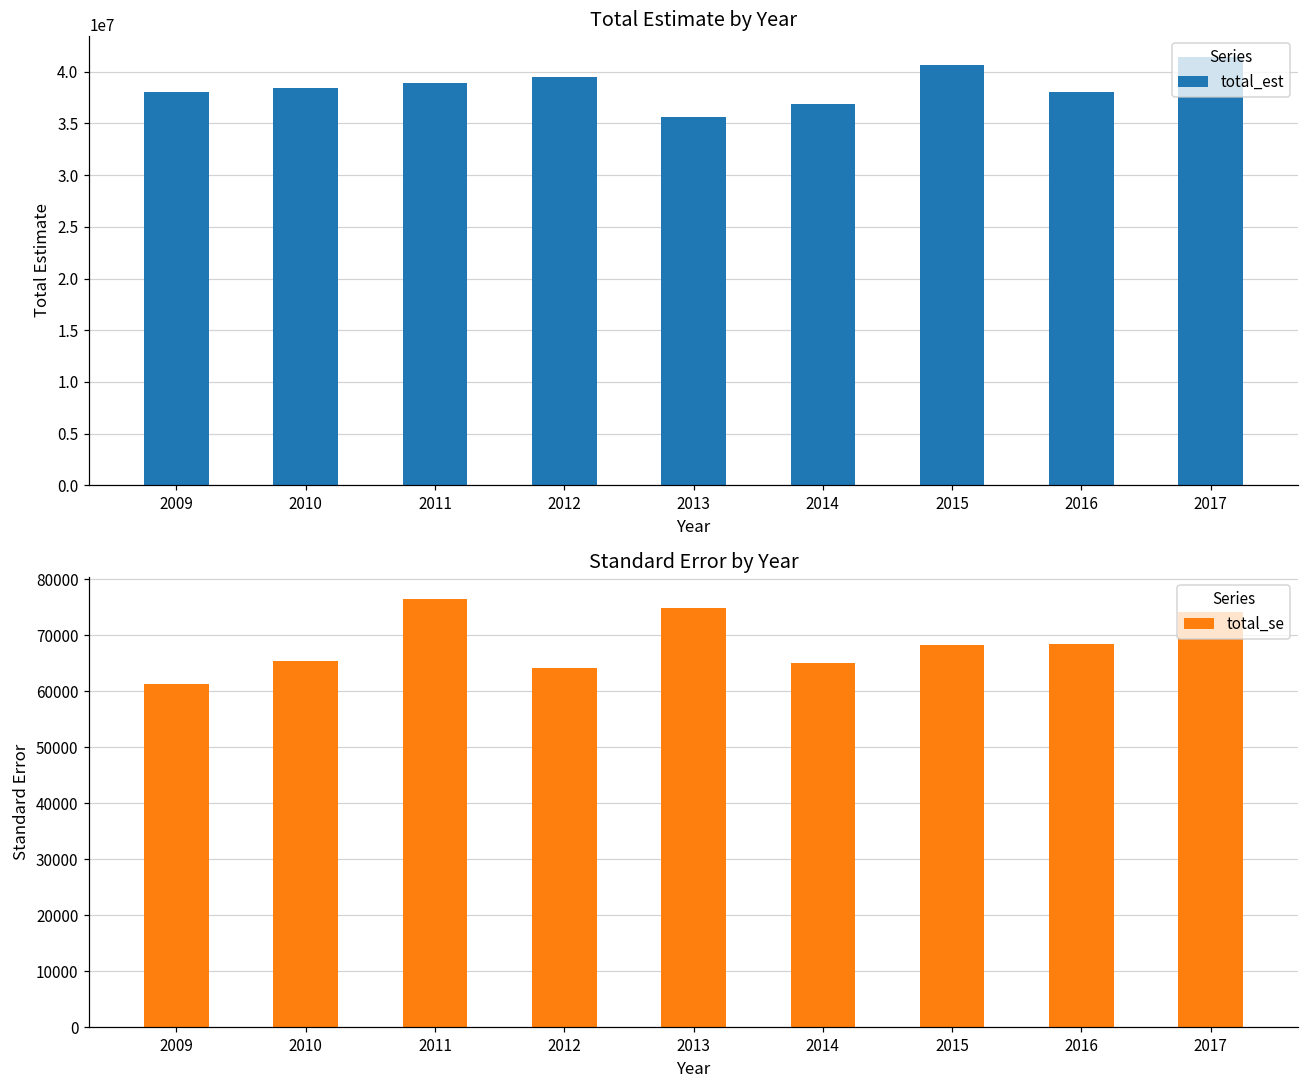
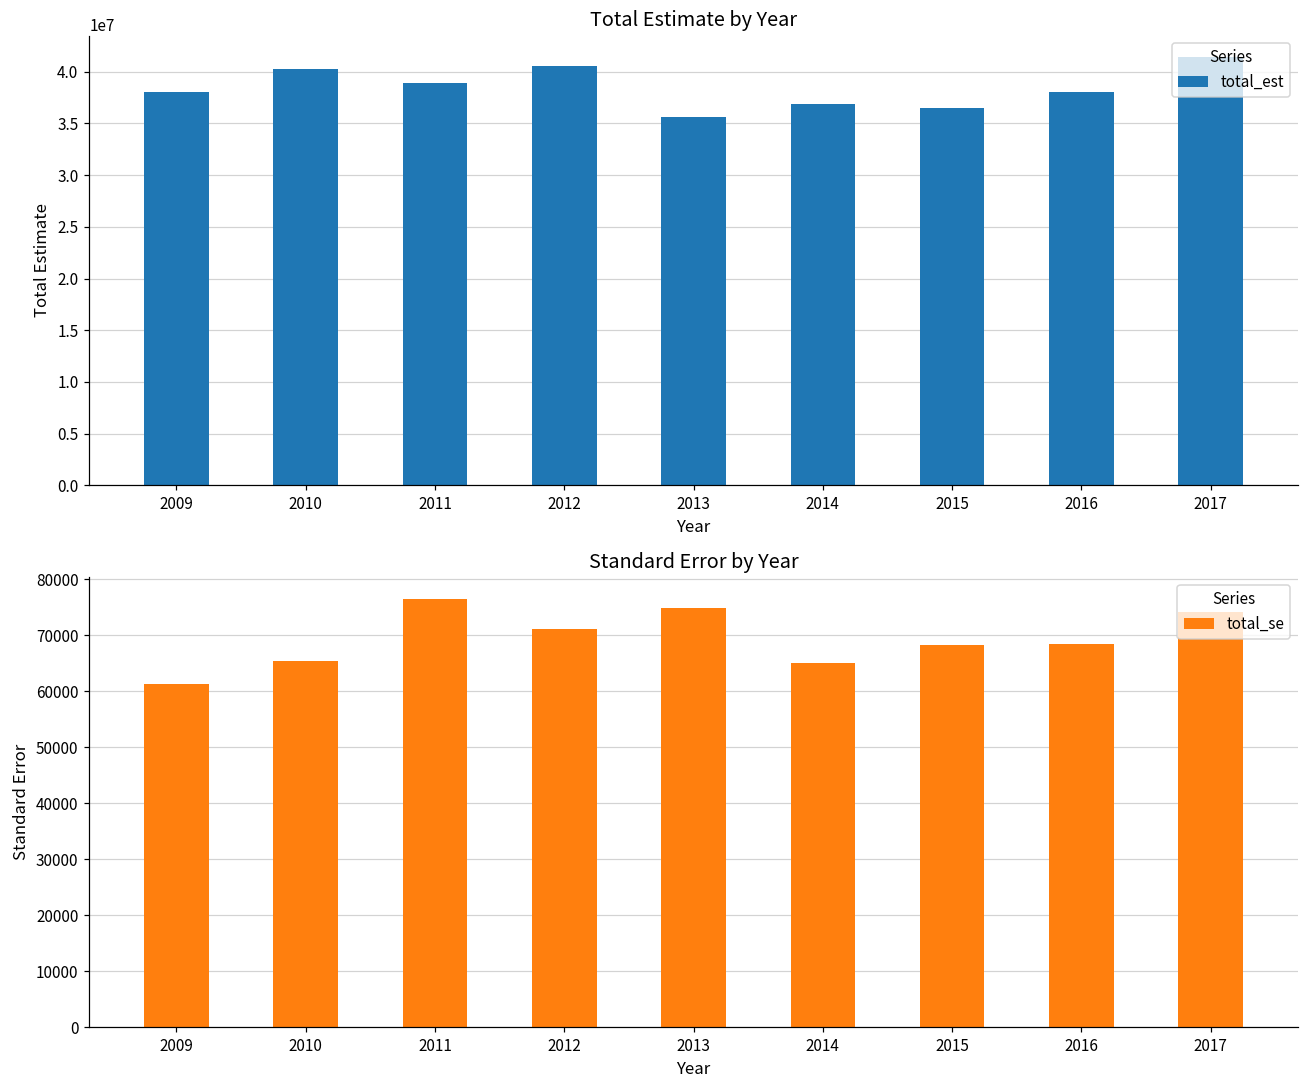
  {
    "Total Estimate by Year": {
      "2009": 38000000,
-     "2010": 38000000,
+     "2010": 40000000,
      "2011": 39000000,
-     "2012": 39000000,
+     "2012": 41000000,
      "2013": 36000000,
      "2014": 37000000,
-     "2015": 41000000,
+     "2015": 37000000,
      "2016": 38000000
    },
    "Standard Error by Year": {
      "2009": 61000,
      "2010": 65000,
      "2011": 77000,
-     "2012": 64000,
+     "2012": 71000,
      "2013": 75000,
      "2014": 65000,
      "2015": 68000,
      "2016": 68000
    }
  }
